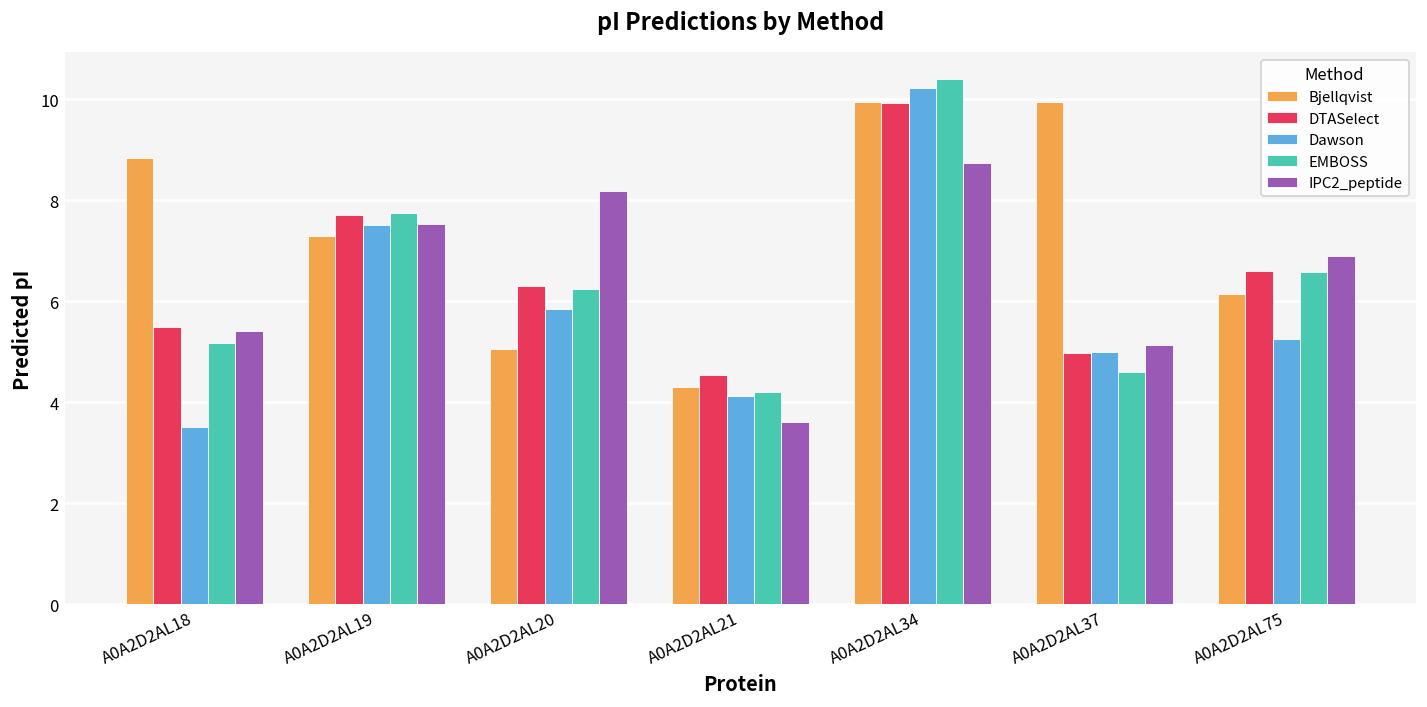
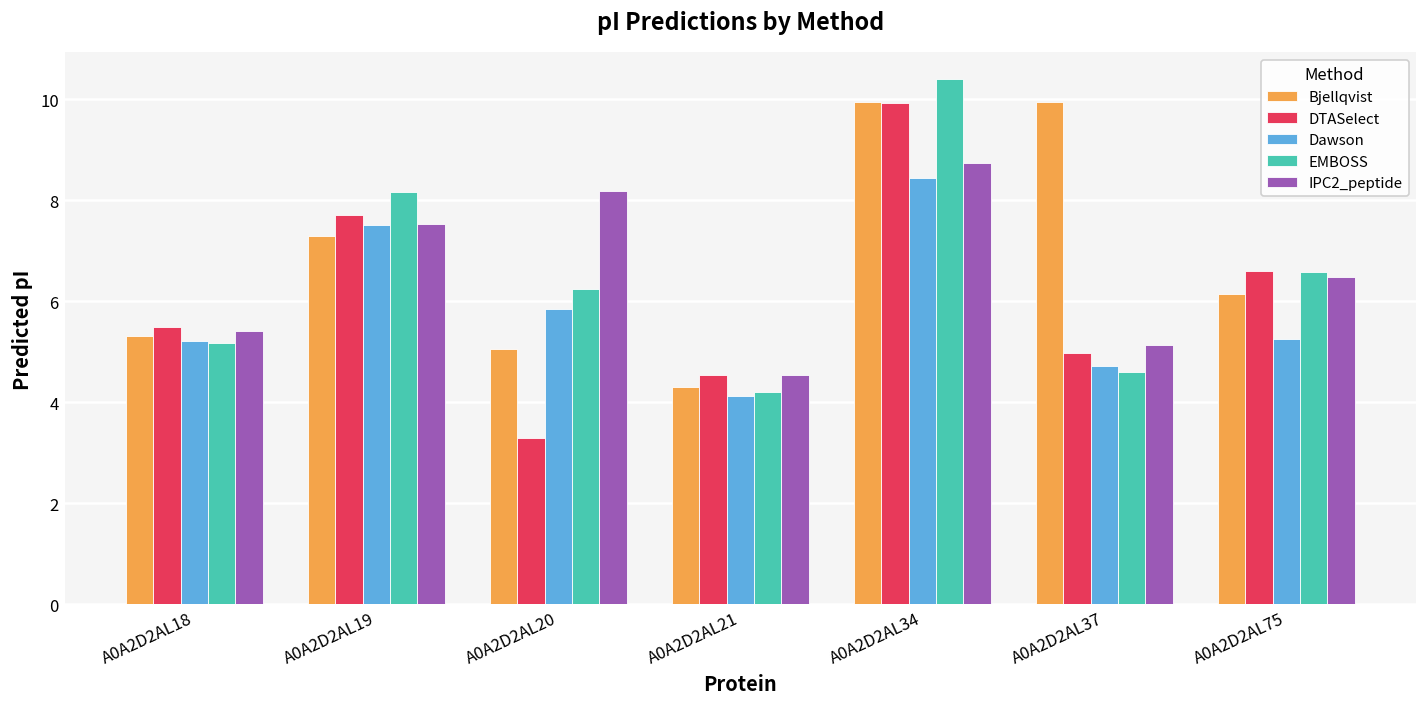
  {
    "Bjellqvist": {
-     "A0A2D2AL18": 8.8,
+     "A0A2D2AL18": 5.3,
      "A0A2D2AL19": 7.3,
      "A0A2D2AL20": 5.0,
      "A0A2D2AL21": 4.3,
      "A0A2D2AL34": 9.9,
      "A0A2D2AL37": 9.9,
      "A0A2D2AL75": 6.1
    },
    "DTASelect": {
      "A0A2D2AL18": 5.5,
      "A0A2D2AL19": 7.7,
-     "A0A2D2AL20": 6.3,
+     "A0A2D2AL20": 3.3,
      "A0A2D2AL21": 4.5,
      "A0A2D2AL34": 9.9,
      "A0A2D2AL37": 5.0,
      "A0A2D2AL75": 6.6
    },
    "Dawson": {
-     "A0A2D2AL18": 3.5,
+     "A0A2D2AL18": 5.2,
      "A0A2D2AL19": 7.5,
      "A0A2D2AL20": 5.9,
      "A0A2D2AL21": 4.1,
-     "A0A2D2AL34": 10.2,
-     "A0A2D2AL37": 5.0,
+     "A0A2D2AL34": 8.4,
+     "A0A2D2AL37": 4.7,
      "A0A2D2AL75": 5.2
    },
    "EMBOSS": {
      "A0A2D2AL18": 5.2,
-     "A0A2D2AL19": 7.7,
+     "A0A2D2AL19": 8.2,
      "A0A2D2AL20": 6.2,
      "A0A2D2AL21": 4.2,
      "A0A2D2AL34": 10.4,
      "A0A2D2AL37": 4.6,
      "A0A2D2AL75": 6.6
    },
    "IPC2_peptide": {
      "A0A2D2AL18": 5.4,
      "A0A2D2AL19": 7.5,
      "A0A2D2AL20": 8.2,
-     "A0A2D2AL21": 3.6,
+     "A0A2D2AL21": 4.5,
      "A0A2D2AL34": 8.7,
      "A0A2D2AL37": 5.1,
-     "A0A2D2AL75": 6.9
+     "A0A2D2AL75": 6.5
    }
  }
